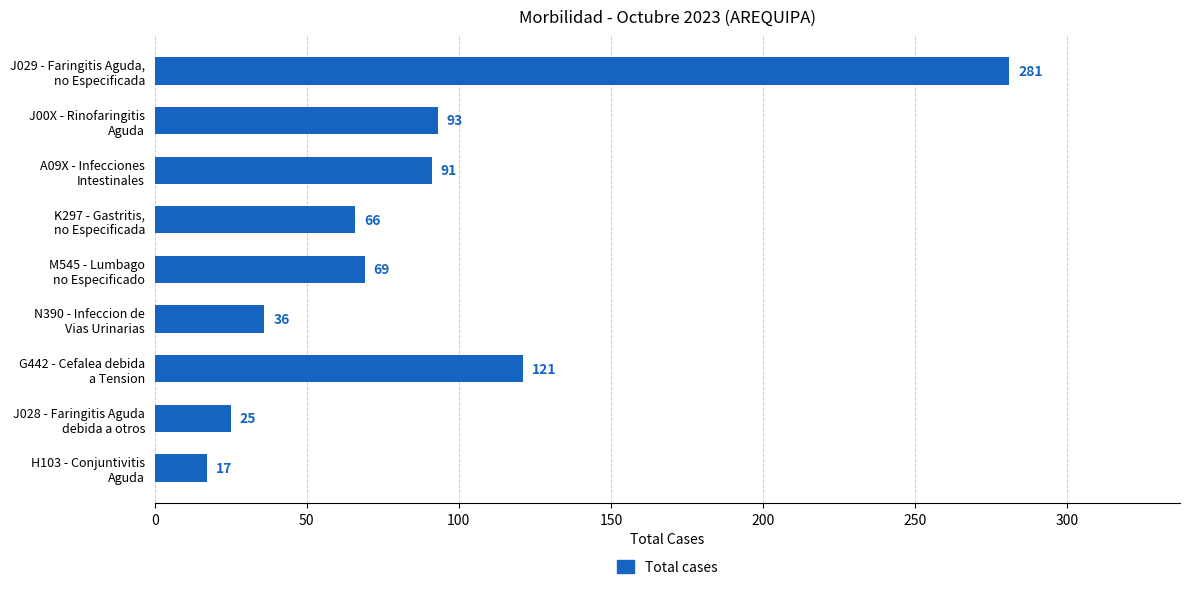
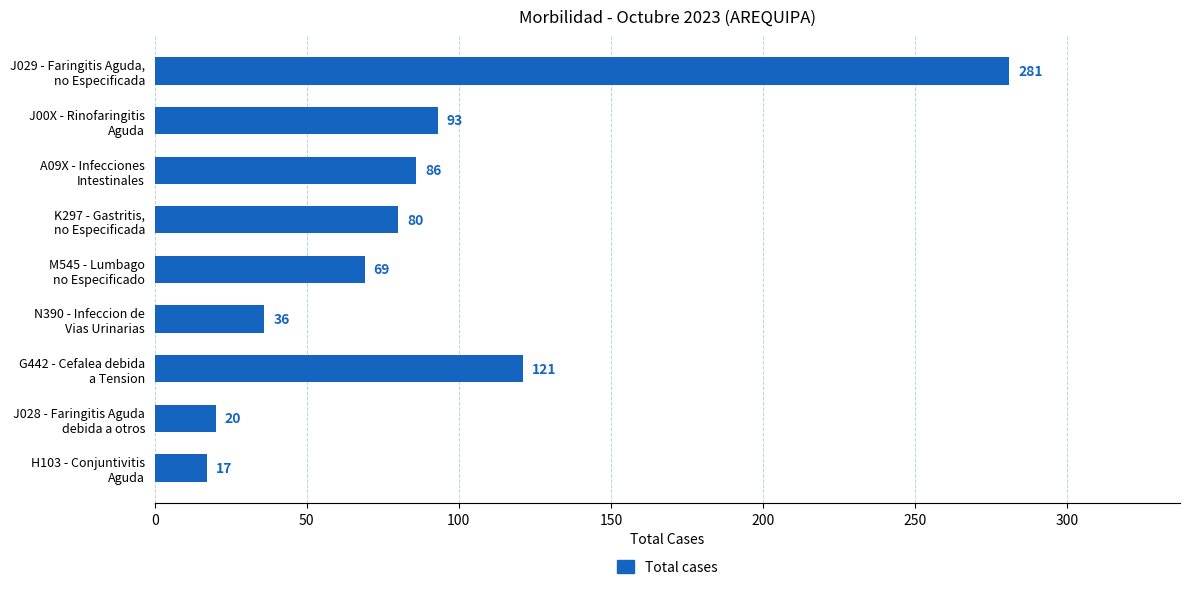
  {
    "J029 - Faringitis Aguda, no Especificada": 281,
    "J00X - Rinofaringitis Aguda": 93,
-   "A09X - Infecciones Intestinales": 91,
-   "K297 - Gastritis, no Especificada": 66,
+   "A09X - Infecciones Intestinales": 86,
+   "K297 - Gastritis, no Especificada": 80,
    "M545 - Lumbago no Especificado": 69,
    "N390 - Infeccion de Vias Urinarias": 36,
    "G442 - Cefalea debida a Tension": 121,
-   "J028 - Faringitis Aguda debida a otros": 25,
+   "J028 - Faringitis Aguda debida a otros": 20,
    "H103 - Conjuntivitis Aguda": 17
  }
